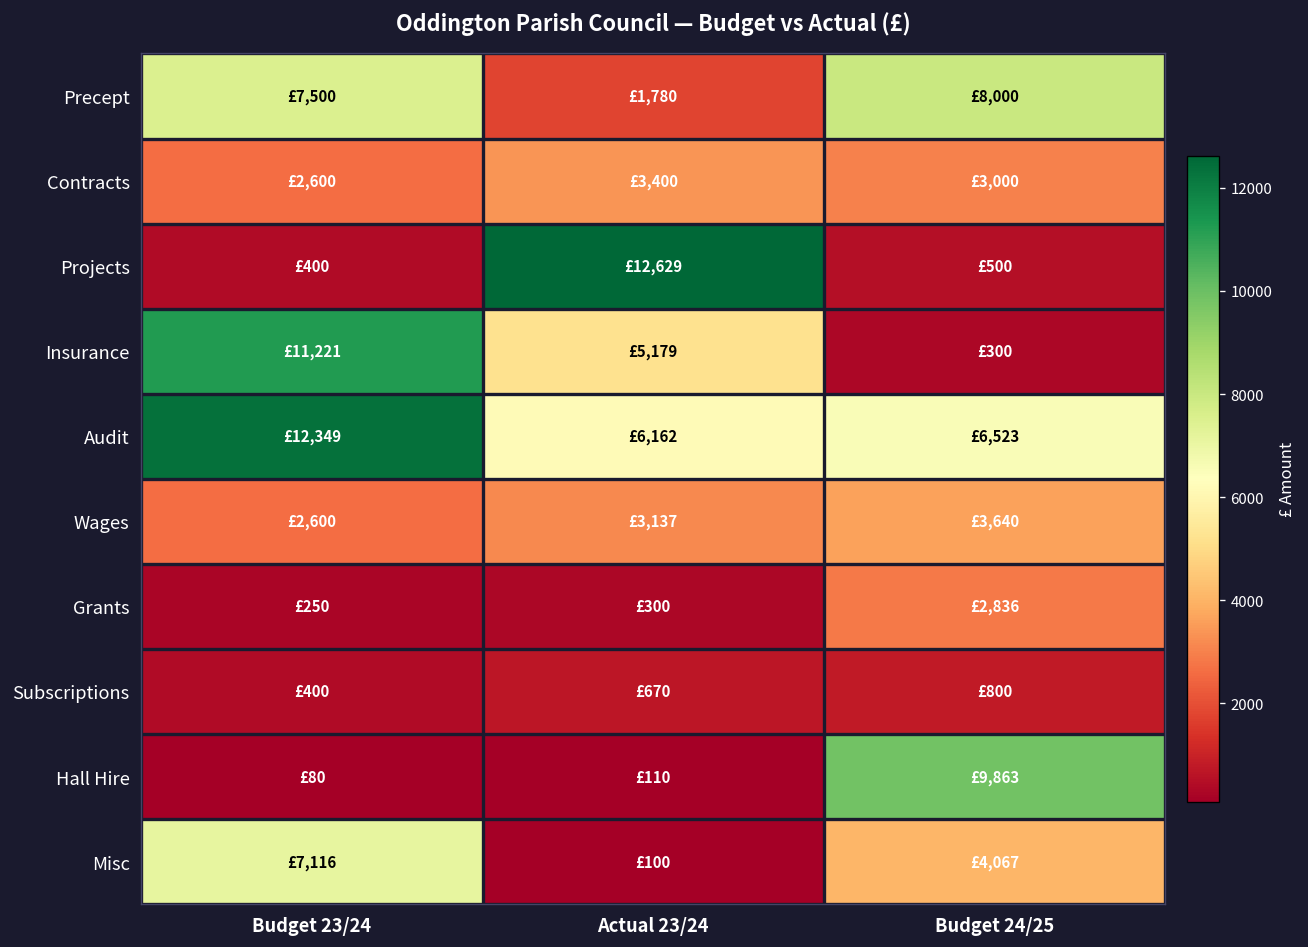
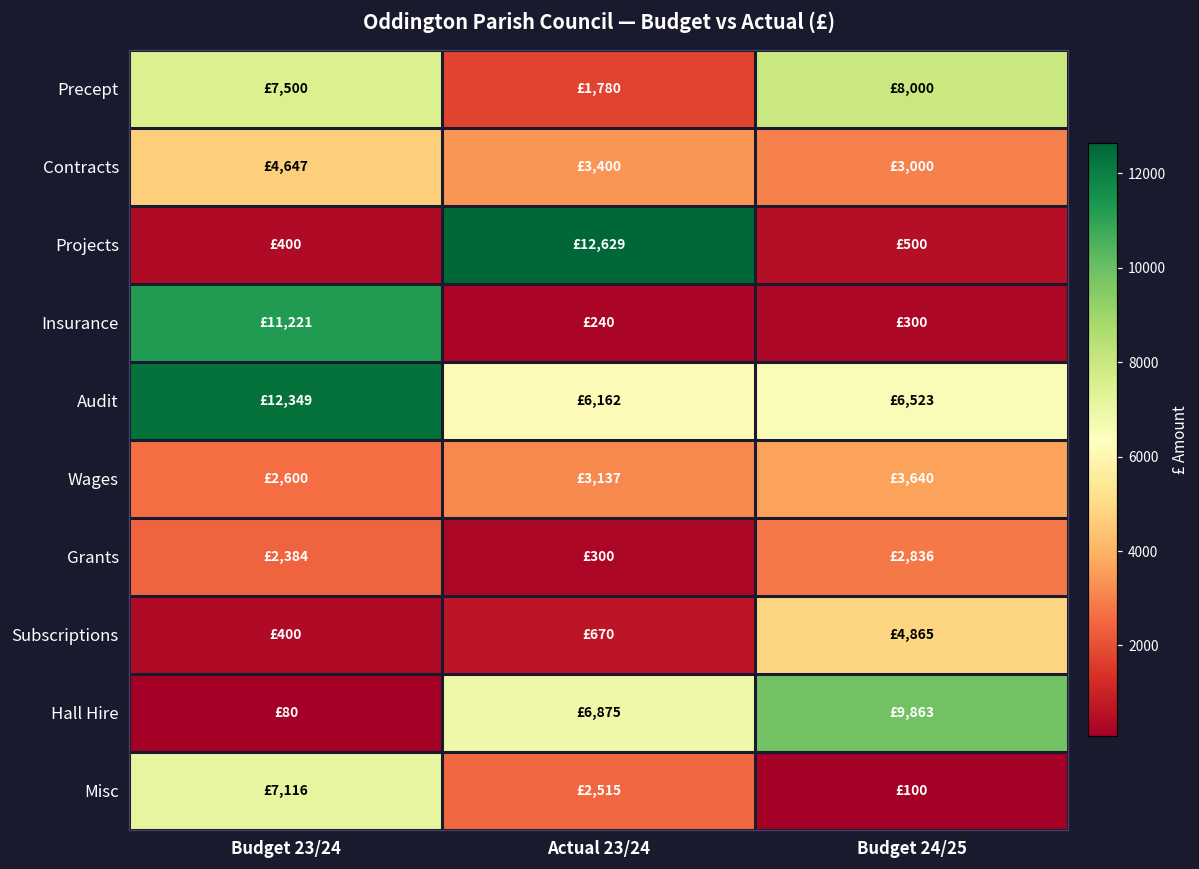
  {
    "Precept": {
      "Budget 23/24": "£7,500",
      "Actual 23/24": "£1,780",
      "Budget 24/25": "£8,000"
    },
    "Contracts": {
-     "Budget 23/24": "£2,600",
+     "Budget 23/24": "£4,647",
      "Actual 23/24": "£3,400",
      "Budget 24/25": "£3,000"
    },
    "Projects": {
      "Budget 23/24": "£400",
      "Actual 23/24": "£12,629",
      "Budget 24/25": "£500"
    },
    "Insurance": {
      "Budget 23/24": "£11,221",
-     "Actual 23/24": "£5,179",
+     "Actual 23/24": "£240",
      "Budget 24/25": "£300"
    },
    "Audit": {
      "Budget 23/24": "£12,349",
      "Actual 23/24": "£6,162",
      "Budget 24/25": "£6,523"
    },
    "Wages": {
      "Budget 23/24": "£2,600",
      "Actual 23/24": "£3,137",
      "Budget 24/25": "£3,640"
    },
    "Grants": {
-     "Budget 23/24": "£250",
+     "Budget 23/24": "£2,384",
      "Actual 23/24": "£300",
      "Budget 24/25": "£2,836"
    },
    "Subscriptions": {
      "Budget 23/24": "£400",
      "Actual 23/24": "£670",
-     "Budget 24/25": "£800"
+     "Budget 24/25": "£4,865"
    },
    "Hall Hire": {
      "Budget 23/24": "£80",
-     "Actual 23/24": "£110",
+     "Actual 23/24": "£6,875",
      "Budget 24/25": "£9,863"
    },
    "Misc": {
      "Budget 23/24": "£7,116",
-     "Actual 23/24": "£100",
-     "Budget 24/25": "£4,067"
+     "Actual 23/24": "£2,515",
+     "Budget 24/25": "£100"
    }
  }
